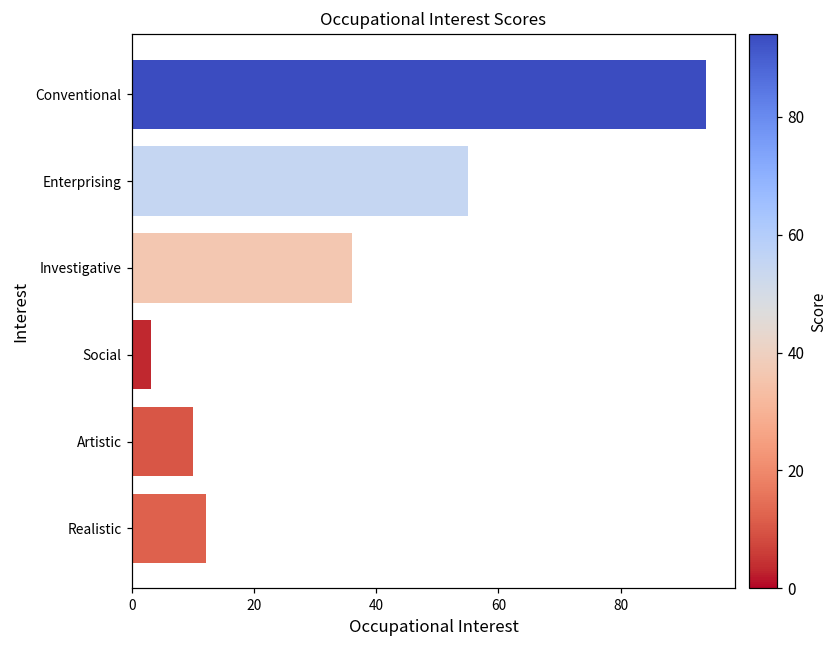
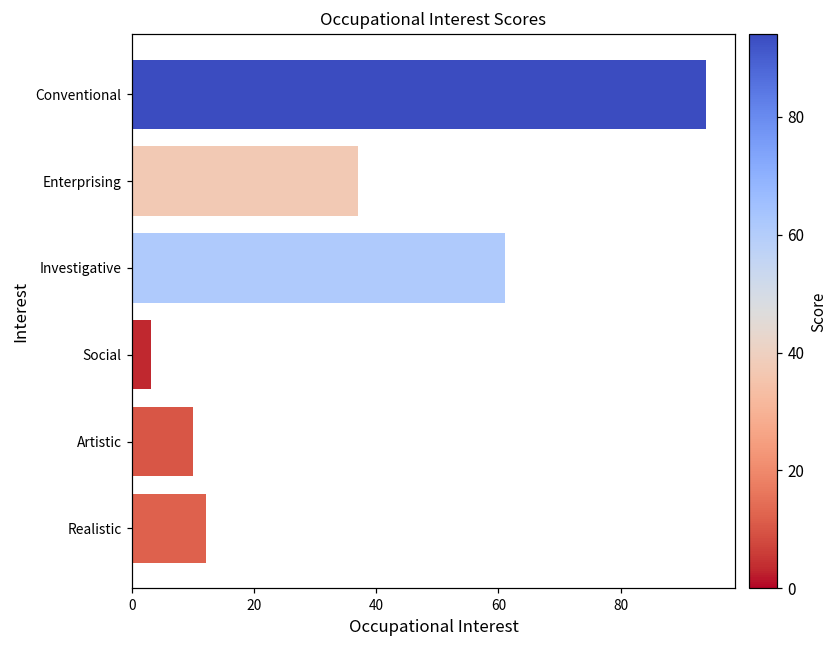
  {
    "Conventional": 94,
-   "Enterprising": 55,
-   "Investigative": 36,
+   "Enterprising": 37,
+   "Investigative": 61,
    "Social": 3,
    "Artistic": 10,
    "Realistic": 12
  }
